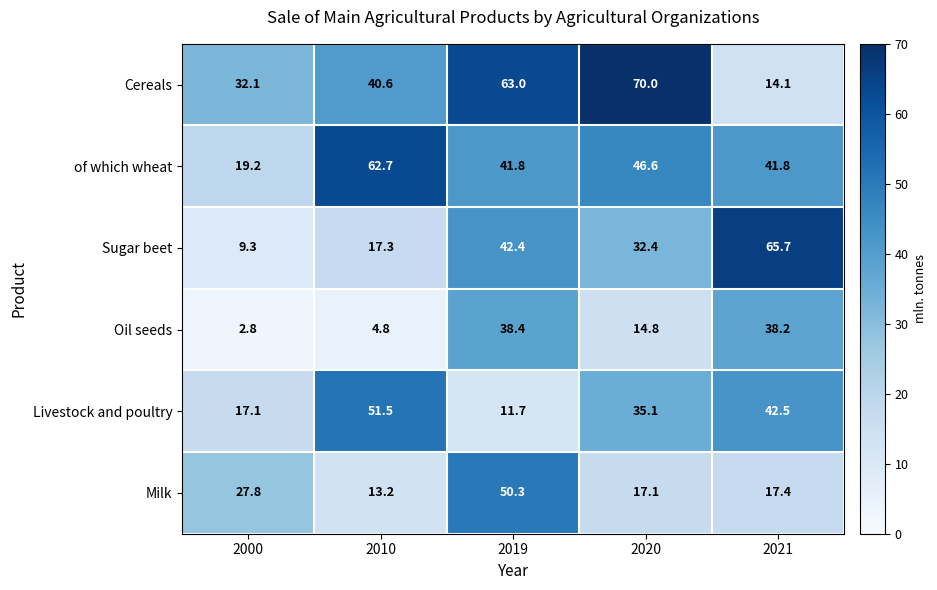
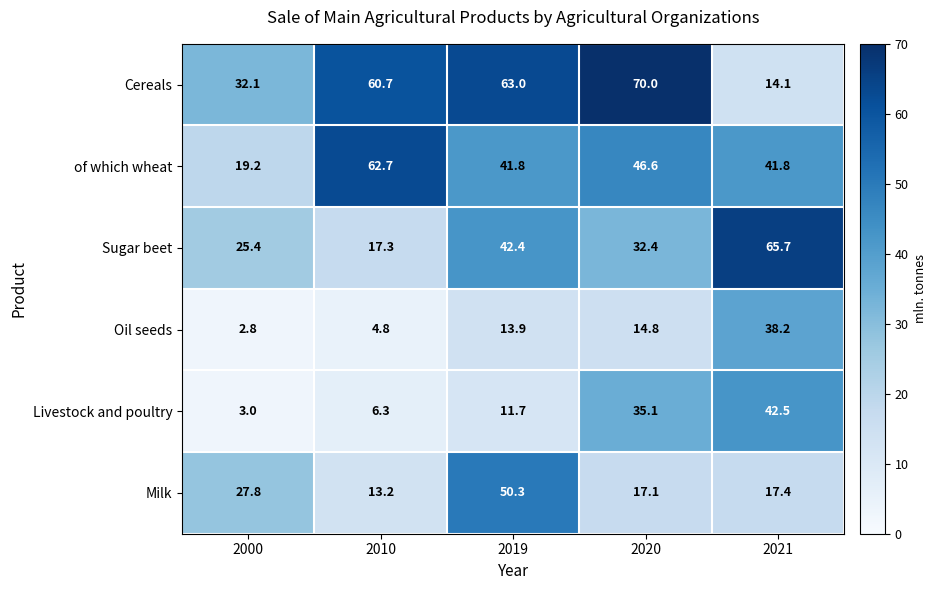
  {
    "Cereals": {
      "2000": 32.1,
-     "2010": 40.6,
+     "2010": 60.7,
      "2019": 63.0,
      "2020": 70.0,
      "2021": 14.1
    },
    "of which wheat": {
      "2000": 19.2,
      "2010": 62.7,
      "2019": 41.8,
      "2020": 46.6,
      "2021": 41.8
    },
    "Sugar beet": {
-     "2000": 9.3,
+     "2000": 25.4,
      "2010": 17.3,
      "2019": 42.4,
      "2020": 32.4,
      "2021": 65.7
    },
    "Oil seeds": {
      "2000": 2.8,
      "2010": 4.8,
-     "2019": 38.4,
+     "2019": 13.9,
      "2020": 14.8,
      "2021": 38.2
    },
    "Livestock and poultry": {
-     "2000": 17.1,
-     "2010": 51.5,
+     "2000": 3.0,
+     "2010": 6.3,
      "2019": 11.7,
      "2020": 35.1,
      "2021": 42.5
    },
    "Milk": {
      "2000": 27.8,
      "2010": 13.2,
      "2019": 50.3,
      "2020": 17.1,
      "2021": 17.4
    }
  }
